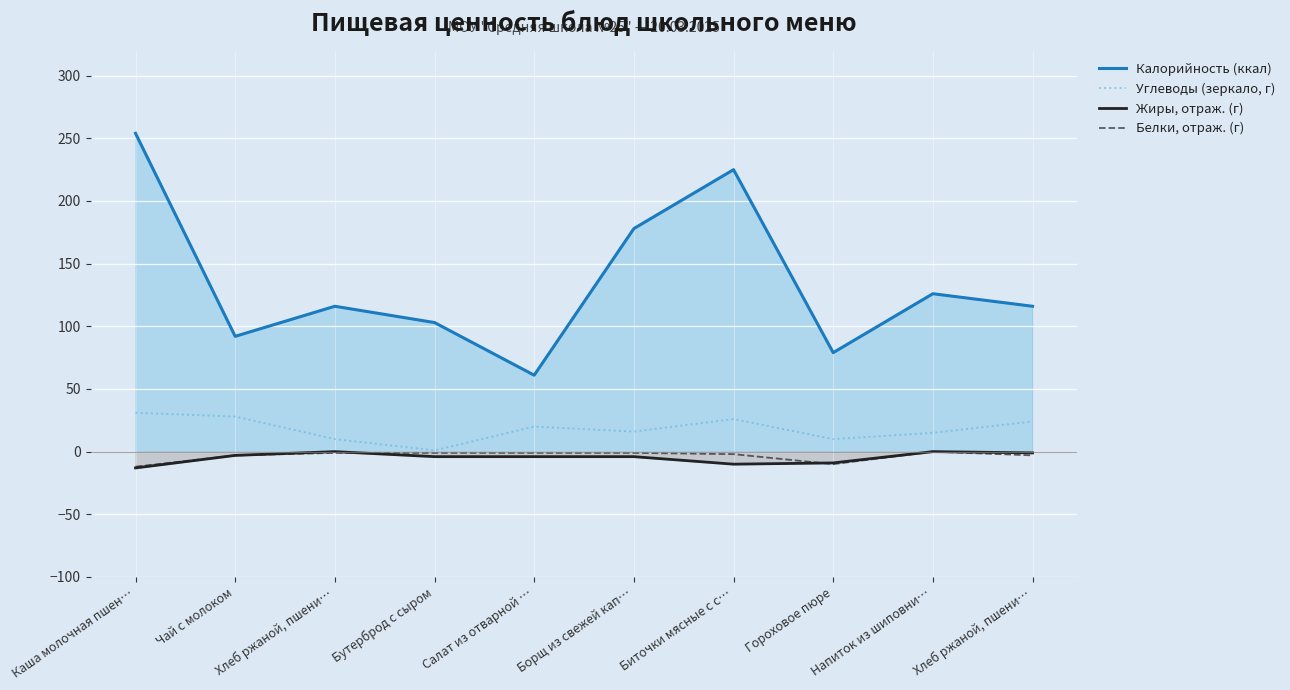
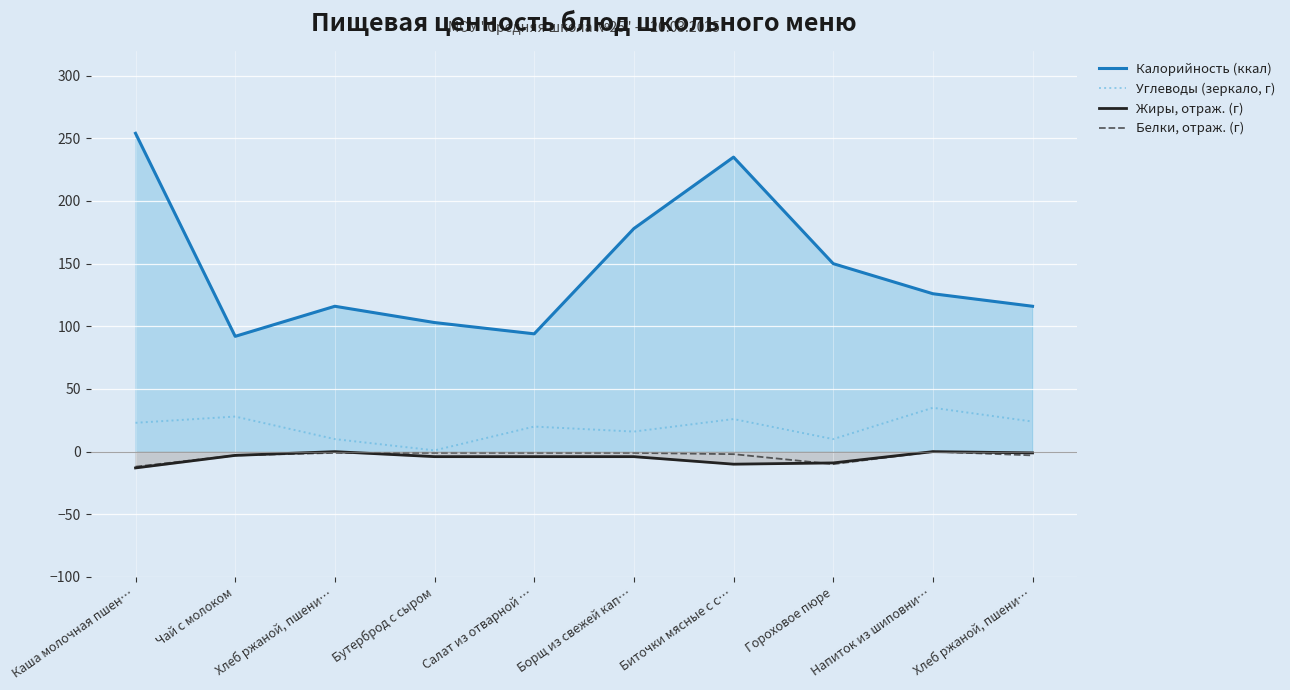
  {
    "Калорийность (ккал)": {
      "Каша молочная пшен…": 254,
      "Чай с молоком": 92,
      "Бутерброд с сыром": 103,
-     "Салат из отварной …": 61,
+     "Салат из отварной …": 94,
      "Борщ из свежей кап…": 178,
-     "Биточки мясные с с…": 225,
-     "Гороховое пюре": 79,
+     "Биточки мясные с с…": 235,
+     "Гороховое пюре": 150,
      "Напиток из шиповни…": 126
    },
    "Углеводы (зеркало, г)": {
-     "Каша молочная пшен…": 31,
+     "Каша молочная пшен…": 23,
      "Чай с молоком": 28,
      "Салат из отварной …": 20,
      "Борщ из свежей кап…": 16,
      "Биточки мясные с с…": 26,
      "Гороховое пюре": 10,
-     "Напиток из шиповни…": 15
+     "Напиток из шиповни…": 35
    }
  }
